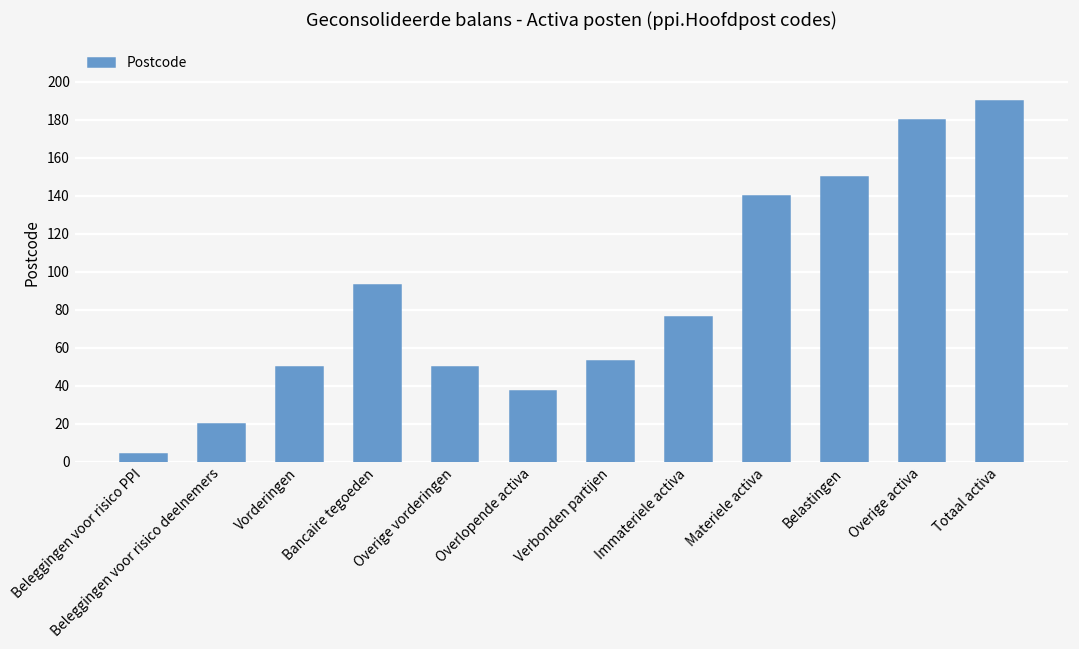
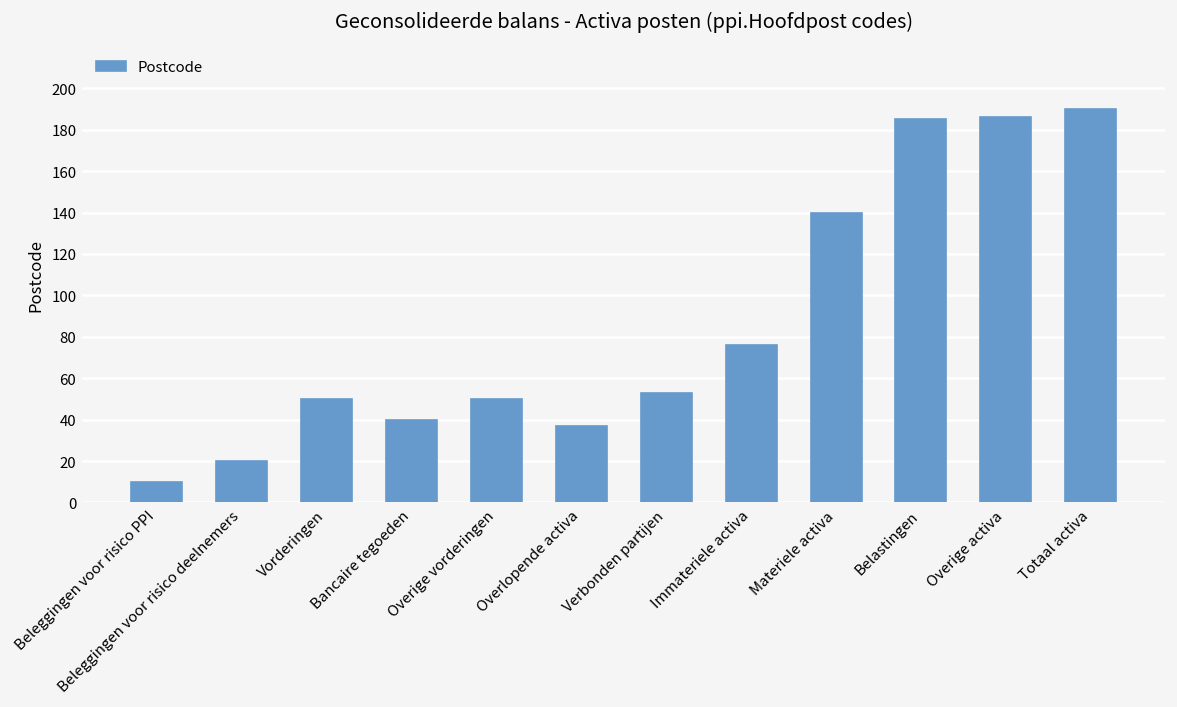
  {
-   "Beleggingen voor risico PPI": 4,
+   "Beleggingen voor risico PPI": 10,
    "Beleggingen voor risico deelnemers": 20,
    "Vorderingen": 50,
-   "Bancaire tegoeden": 93,
+   "Bancaire tegoeden": 40,
    "Overige vorderingen": 50,
    "Overlopende activa": 37,
    "Verbonden partijen": 53,
    "Immateriele activa": 76,
    "Materiele activa": 140,
-   "Belastingen": 150,
-   "Overige activa": 180,
+   "Belastingen": 185,
+   "Overige activa": 186,
    "Totaal activa": 190
  }
